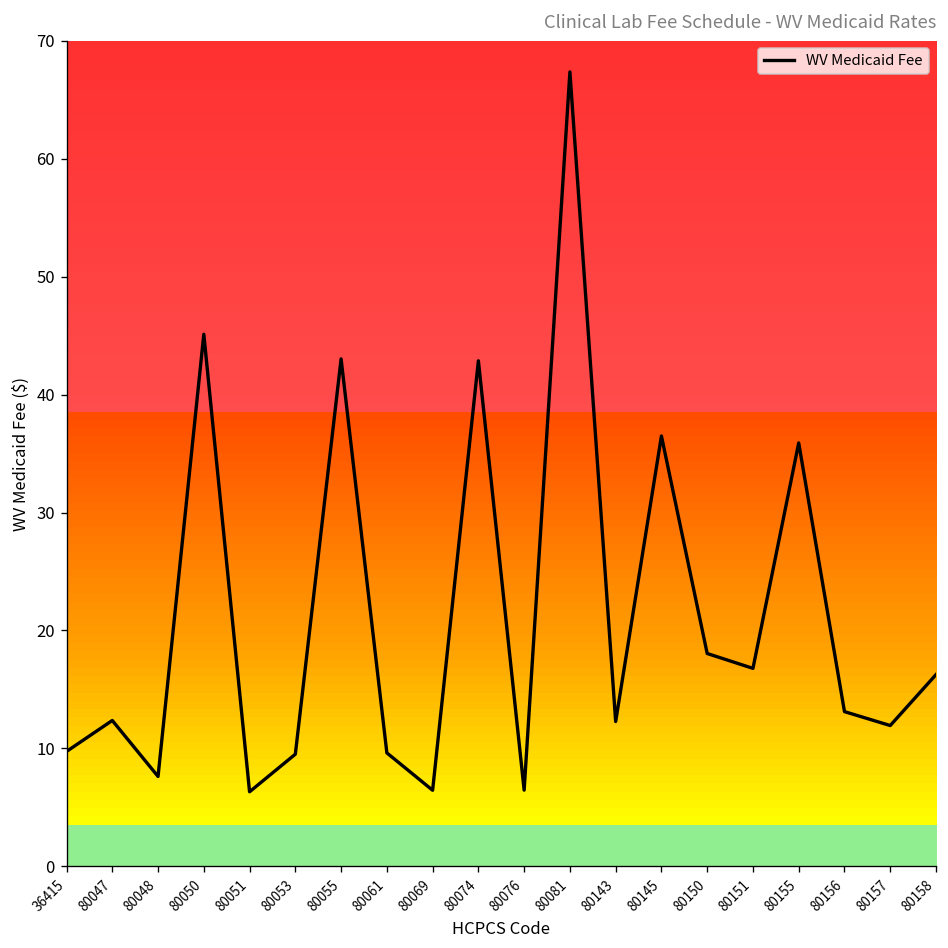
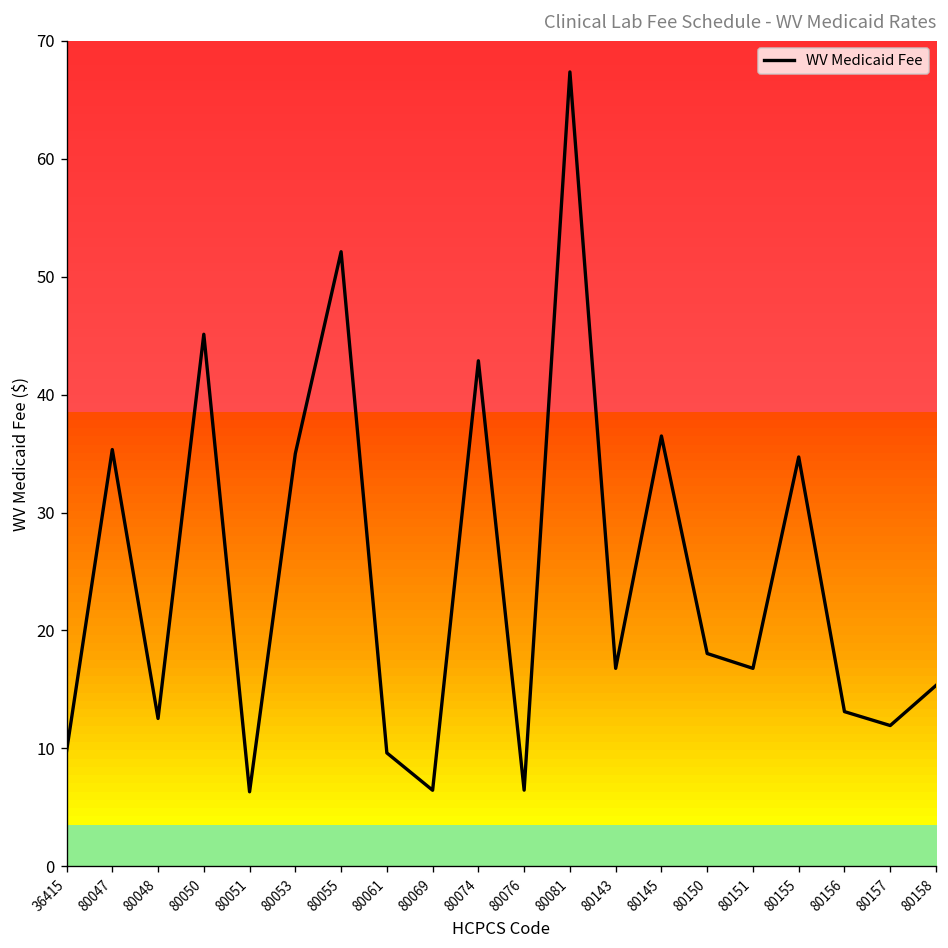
  {
    "36415": 10,
-   "80047": 12,
-   "80048": 8,
+   "80047": 35,
+   "80048": 13,
    "80050": 45,
    "80051": 6,
-   "80053": 10,
-   "80055": 43,
+   "80053": 35,
+   "80055": 52,
    "80061": 10,
    "80069": 6,
    "80074": 43,
    "80076": 6,
    "80081": 67,
-   "80143": 12,
+   "80143": 17,
    "80145": 36,
    "80150": 18,
    "80151": 17,
-   "80155": 36,
+   "80155": 35,
    "80156": 13,
    "80157": 12,
-   "80158": 16
+   "80158": 15
  }
